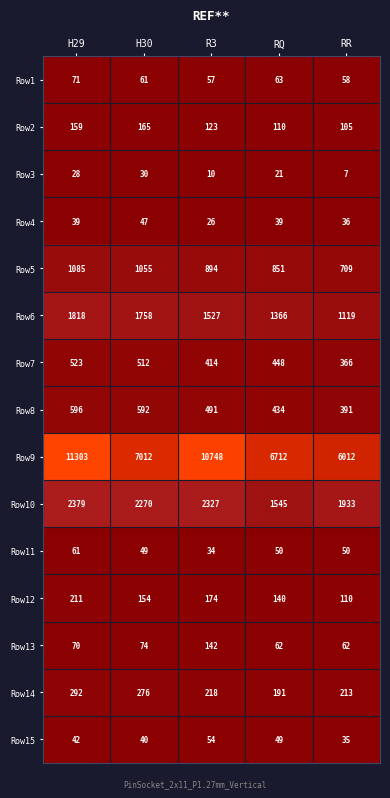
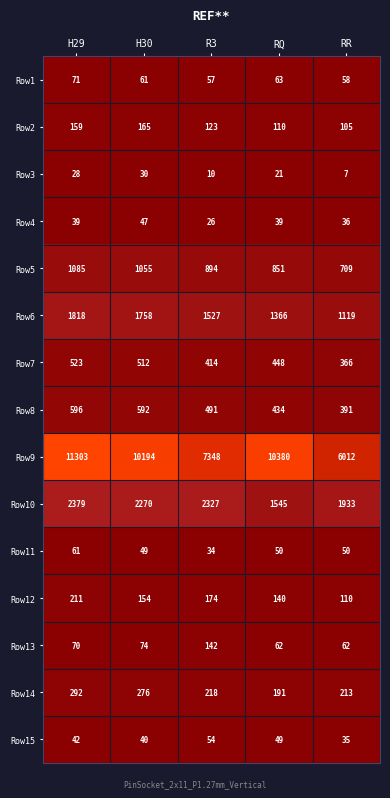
  {
    "Row1": {
      "H29": 71,
      "H30": 61,
      "R3": 57,
      "RQ": 63,
      "RR": 58
    },
    "Row2": {
      "H29": 159,
      "H30": 165,
      "R3": 123,
      "RQ": 110,
      "RR": 105
    },
    "Row3": {
      "H29": 28,
      "H30": 30,
      "R3": 10,
      "RQ": 21,
      "RR": 7
    },
    "Row4": {
      "H29": 39,
      "H30": 47,
      "R3": 26,
      "RQ": 39,
      "RR": 36
    },
    "Row5": {
      "H29": 1085,
      "H30": 1055,
      "R3": 894,
      "RQ": 851,
      "RR": 709
    },
    "Row6": {
      "H29": 1818,
      "H30": 1758,
      "R3": 1527,
      "RQ": 1366,
      "RR": 1119
    },
    "Row7": {
      "H29": 523,
      "H30": 512,
      "R3": 414,
      "RQ": 448,
      "RR": 366
    },
    "Row8": {
      "H29": 596,
      "H30": 592,
      "R3": 491,
      "RQ": 434,
      "RR": 391
    },
    "Row9": {
      "H29": 11303,
-     "H30": 7012,
-     "R3": 10748,
-     "RQ": 6712,
+     "H30": 10194,
+     "R3": 7348,
+     "RQ": 10380,
      "RR": 6012
    },
    "Row10": {
      "H29": 2379,
      "H30": 2270,
      "R3": 2327,
      "RQ": 1545,
      "RR": 1933
    },
    "Row11": {
      "H29": 61,
      "H30": 49,
      "R3": 34,
      "RQ": 50,
      "RR": 50
    },
    "Row12": {
      "H29": 211,
      "H30": 154,
      "R3": 174,
      "RQ": 140,
      "RR": 110
    },
    "Row13": {
      "H29": 70,
      "H30": 74,
      "R3": 142,
      "RQ": 62,
      "RR": 62
    },
    "Row14": {
      "H29": 292,
      "H30": 276,
      "R3": 218,
      "RQ": 191,
      "RR": 213
    },
    "Row15": {
      "H29": 42,
      "H30": 40,
      "R3": 54,
      "RQ": 49,
      "RR": 35
    }
  }
